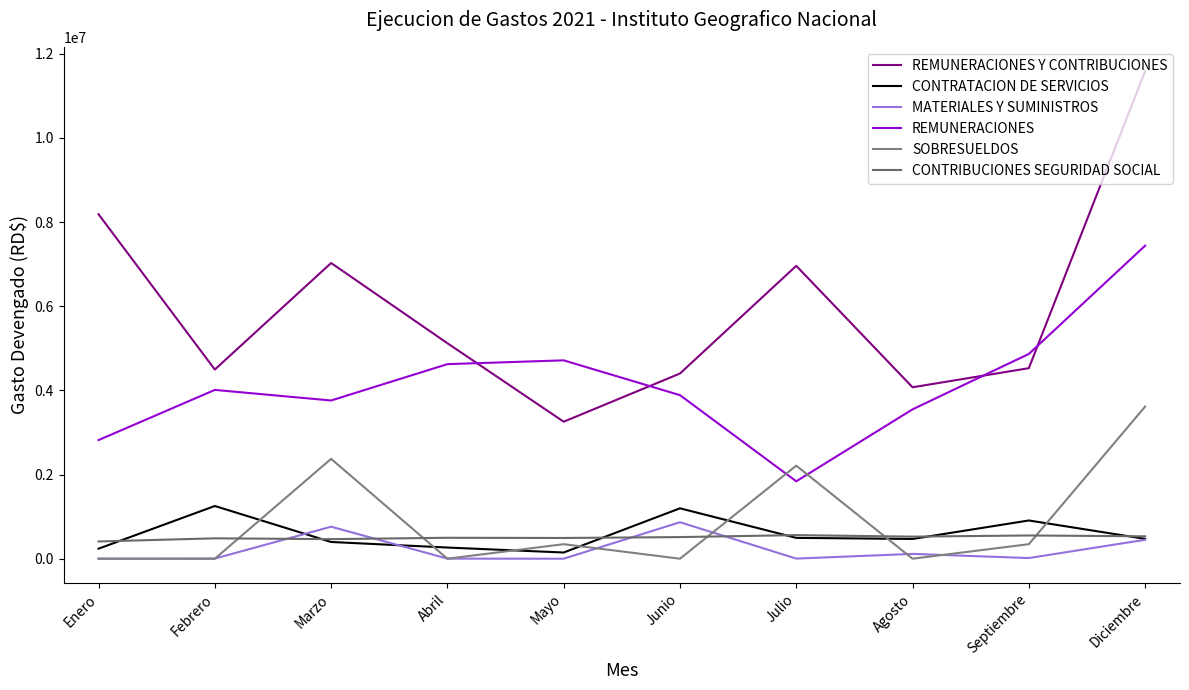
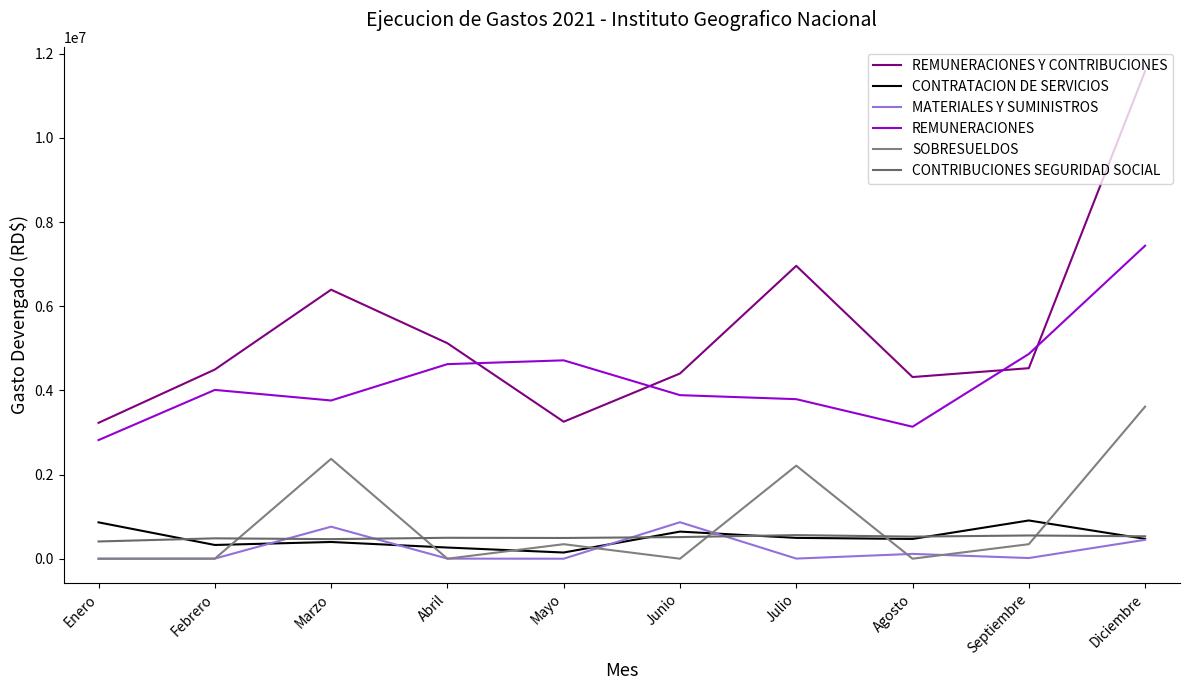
  {
    "REMUNERACIONES Y CONTRIBUCIONES": {
-     "Enero": 8200000,
+     "Enero": 3200000,
      "Febrero": 4500000,
-     "Marzo": 7000000,
+     "Marzo": 6400000,
      "Abril": 5100000,
      "Mayo": 3300000,
      "Junio": 4400000,
      "Julio": 7000000,
-     "Agosto": 4100000,
+     "Agosto": 4300000,
      "Septiembre": 4500000
    },
    "CONTRATACION DE SERVICIOS": {
-     "Enero": 200000,
-     "Febrero": 1300000,
+     "Enero": 900000,
+     "Febrero": 300000,
      "Marzo": 400000,
      "Abril": 300000,
      "Mayo": 100000,
-     "Junio": 1200000,
+     "Junio": 600000,
      "Julio": 500000,
      "Septiembre": 900000
    },
    "MATERIALES Y SUMINISTROS": {
      "Marzo": 800000,
      "Mayo": 0,
      "Junio": 900000,
      "Julio": 0,
      "Agosto": 100000,
      "Septiembre": 0
    },
    "REMUNERACIONES": {
      "Enero": 2800000,
      "Febrero": 4000000,
      "Marzo": 3800000,
      "Abril": 4600000,
      "Mayo": 4700000,
      "Junio": 3900000,
-     "Julio": 1800000,
-     "Agosto": 3500000,
+     "Julio": 3800000,
+     "Agosto": 3100000,
      "Septiembre": 4900000,
      "Diciembre": 7400000
    }
  }
